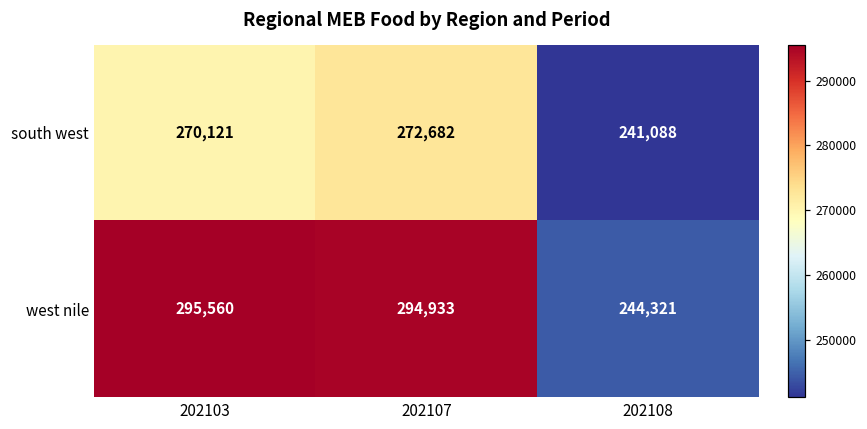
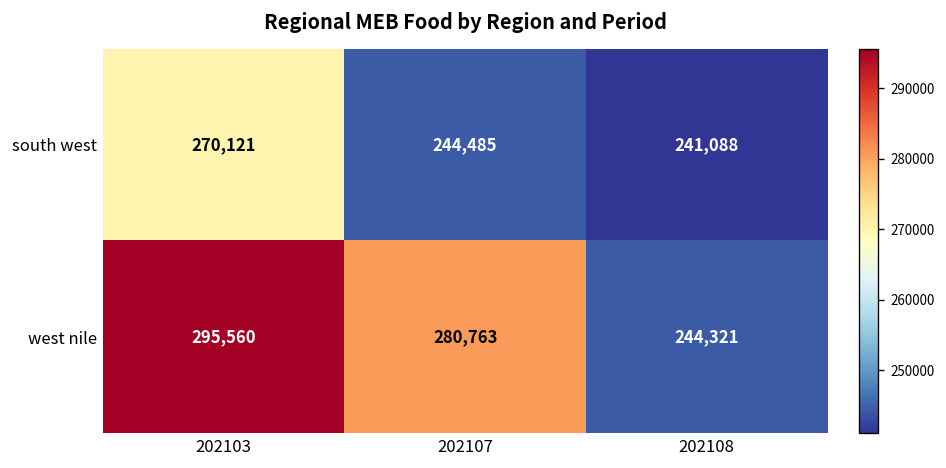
  {
    "south west": {
      "202103": "270,121",
-     "202107": "272,682",
+     "202107": "244,485",
      "202108": "241,088"
    },
    "west nile": {
      "202103": "295,560",
-     "202107": "294,933",
+     "202107": "280,763",
      "202108": "244,321"
    }
  }
